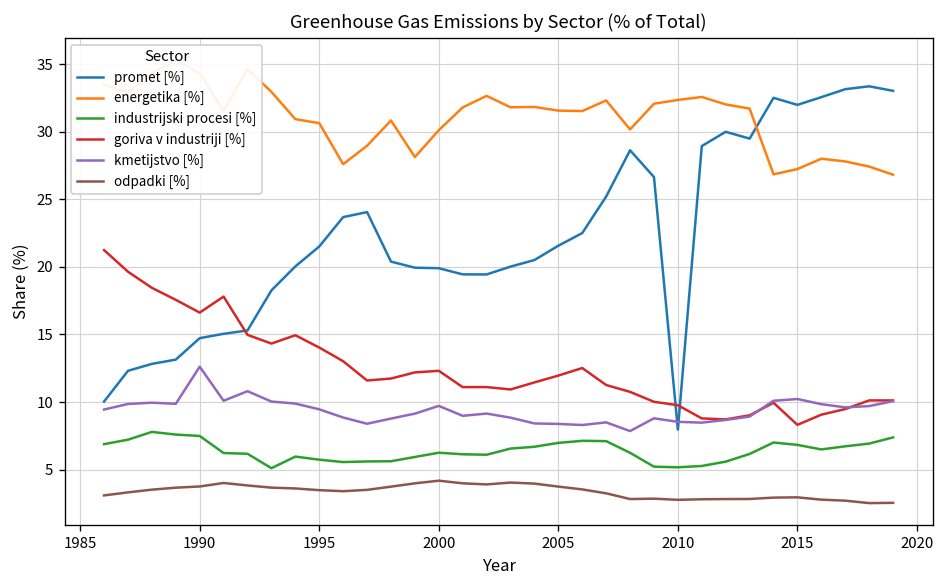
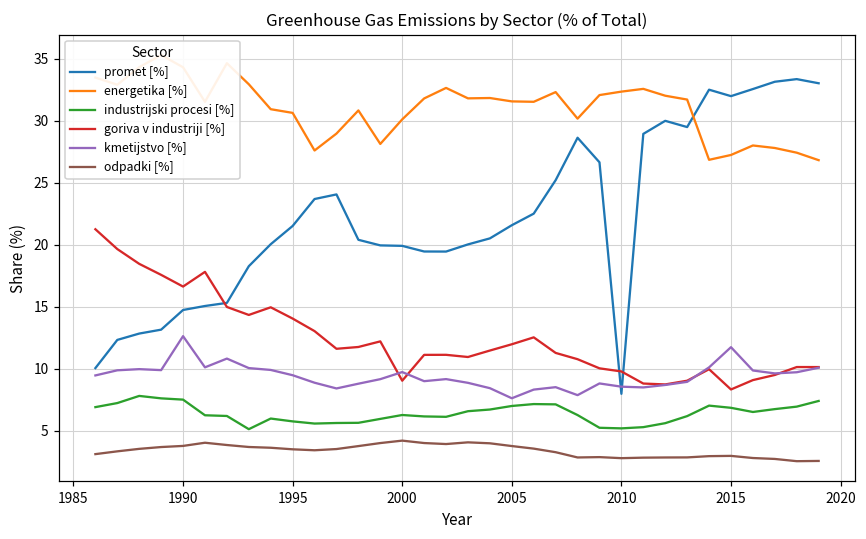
  {
    "promet [%]": {
      "1990": 14.7,
      "1995": 21.5,
      "2000": 19.9,
      "2005": 21.6,
      "2010": 8.0,
      "2015": 32.0
    },
    "energetika [%]": {
      "1995": 30.6,
      "2000": 30.1,
      "2005": 31.6,
      "2010": 32.3,
      "2015": 27.2
    },
    "industrijski procesi [%]": {
      "1990": 7.5,
      "1995": 5.7,
      "2000": 6.3,
      "2005": 7.0,
      "2010": 5.2,
      "2015": 6.8
    },
    "goriva v industriji [%]": {
      "1990": 16.6,
      "1995": 14.0,
-     "2000": 12.3,
+     "2000": 9.0,
      "2005": 12.0,
      "2010": 9.8,
      "2015": 8.3
    },
    "kmetijstvo [%]": {
      "1990": 12.6,
      "1995": 9.5,
      "2000": 9.7,
-     "2005": 8.4,
+     "2005": 7.6,
      "2010": 8.5,
-     "2015": 10.2
+     "2015": 11.7
    },
    "odpadki [%]": {
      "1990": 3.8,
      "1995": 3.5,
      "2000": 4.2,
      "2005": 3.8,
      "2010": 2.8,
      "2015": 3.0
    }
  }
